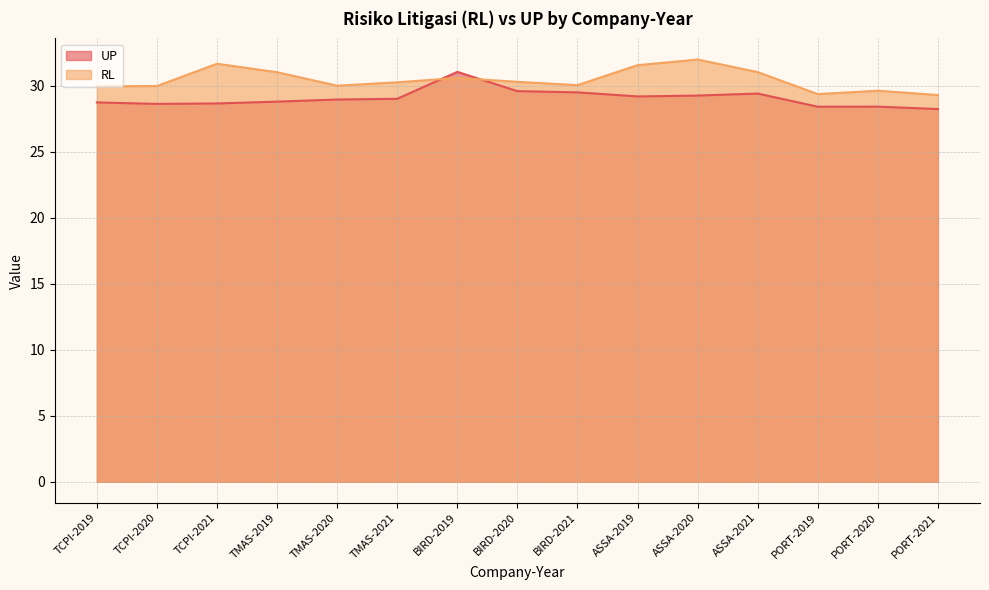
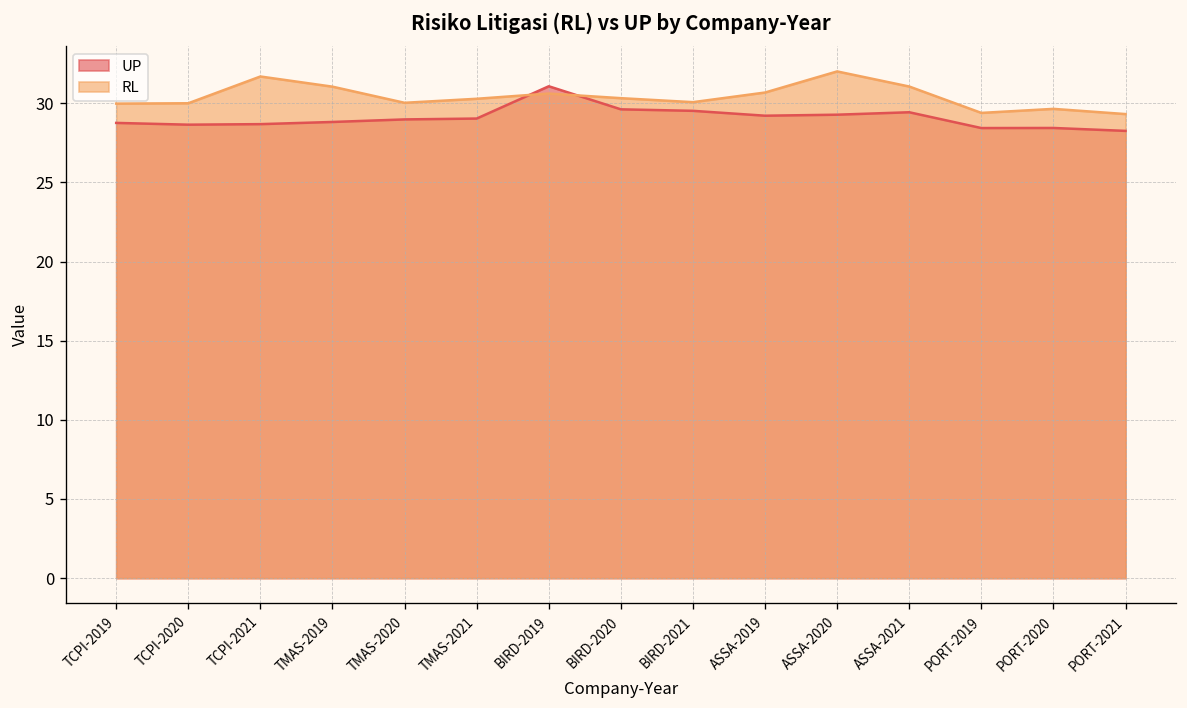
  {
    "UP": {
      "TCPI-2019": 28.8,
      "TCPI-2020": 28.6,
      "TCPI-2021": 28.7,
      "TMAS-2019": 28.8,
      "TMAS-2020": 29.0,
      "TMAS-2021": 29.0,
      "BIRD-2019": 31.1,
      "BIRD-2020": 29.6,
      "BIRD-2021": 29.5,
      "ASSA-2019": 29.2,
      "ASSA-2020": 29.3,
      "ASSA-2021": 29.4,
      "PORT-2019": 28.4,
      "PORT-2020": 28.4,
      "PORT-2021": 28.3
    },
    "RL": {
      "TCPI-2020": 30.0,
      "TCPI-2021": 31.7,
      "TMAS-2019": 31.0,
      "TMAS-2020": 30.0,
      "TMAS-2021": 30.3,
      "BIRD-2019": 30.6,
      "BIRD-2020": 30.3,
      "BIRD-2021": 30.1,
-     "ASSA-2019": 31.6,
+     "ASSA-2019": 30.7,
      "ASSA-2020": 32.0,
      "ASSA-2021": 31.1,
      "PORT-2019": 29.4,
      "PORT-2020": 29.6,
      "PORT-2021": 29.3
    }
  }
